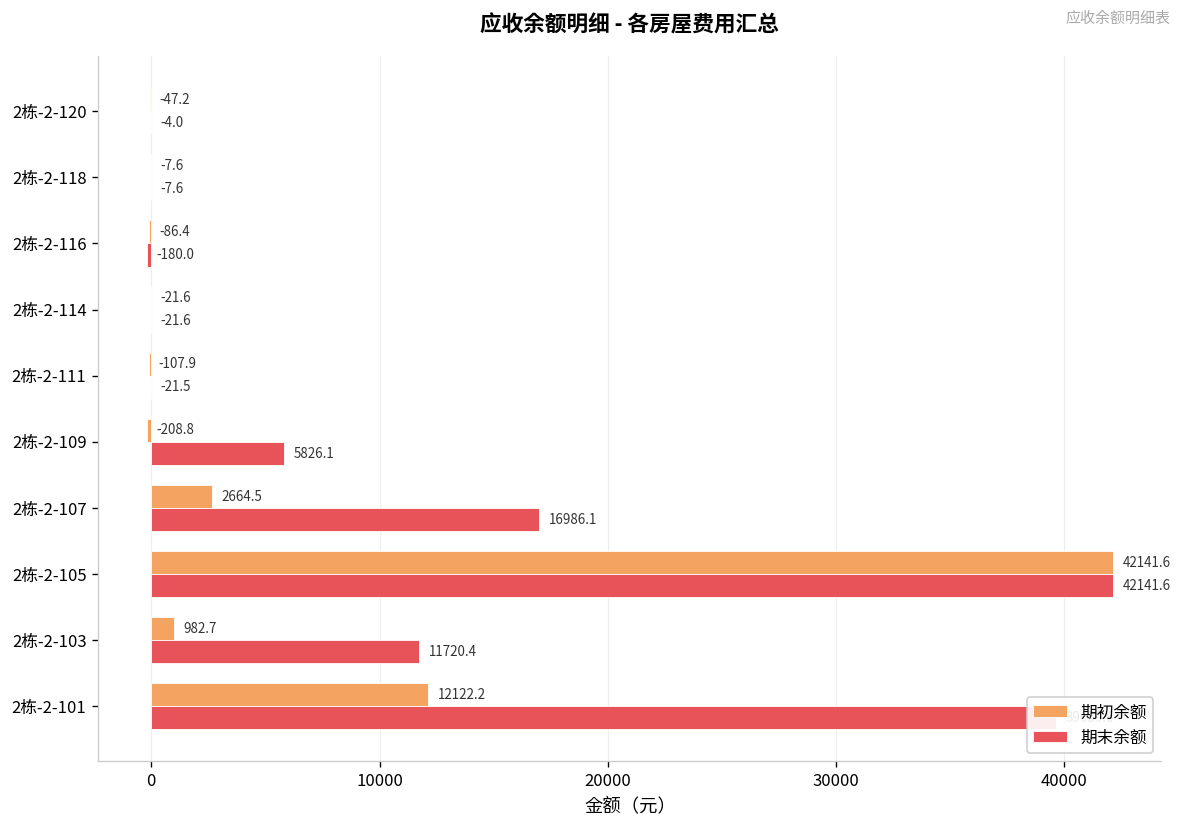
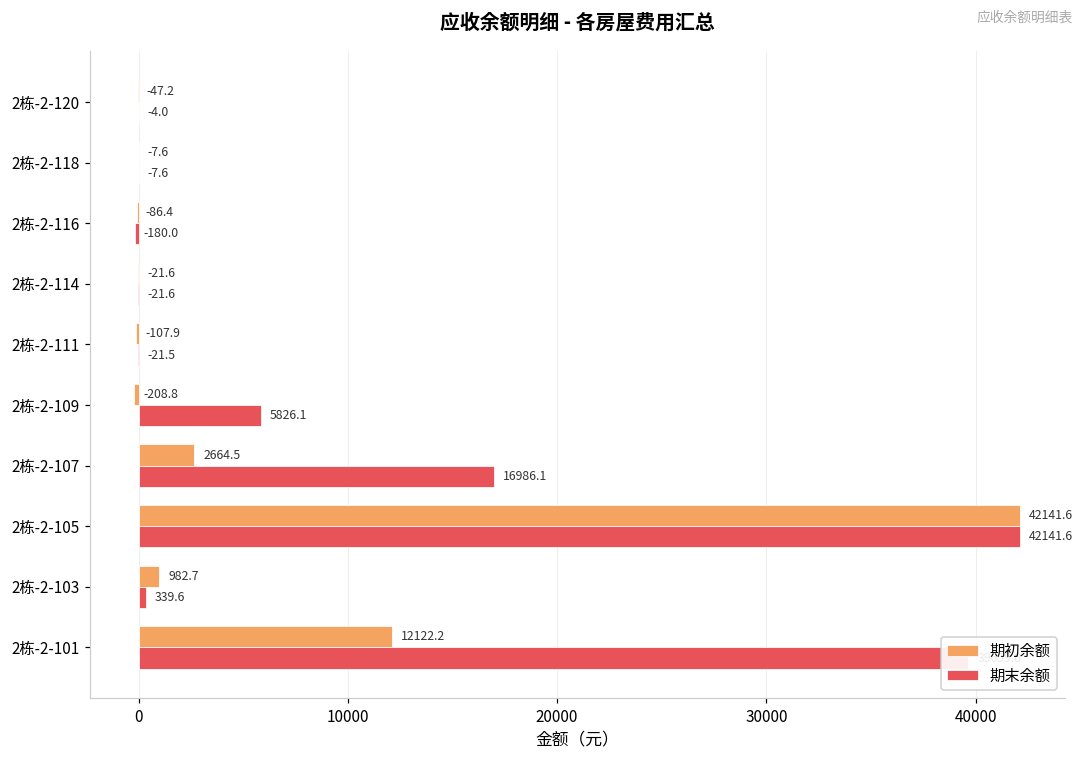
  {
    "期初余额": {
      "2栋-2-120": -47.2,
      "2栋-2-118": -7.6,
      "2栋-2-116": -86.4,
      "2栋-2-114": -21.6,
      "2栋-2-111": -107.9,
      "2栋-2-109": -208.8,
      "2栋-2-107": 2664.5,
      "2栋-2-105": 42141.6,
      "2栋-2-103": 982.7,
      "2栋-2-101": 12122.2
    },
    "期末余额": {
      "2栋-2-120": -4.0,
      "2栋-2-118": -7.6,
      "2栋-2-116": -180.0,
      "2栋-2-114": -21.6,
      "2栋-2-111": -21.5,
      "2栋-2-109": 5826.1,
      "2栋-2-107": 16986.1,
      "2栋-2-105": 42141.6,
-     "2栋-2-103": 11720.4
+     "2栋-2-103": 339.6
    }
  }
